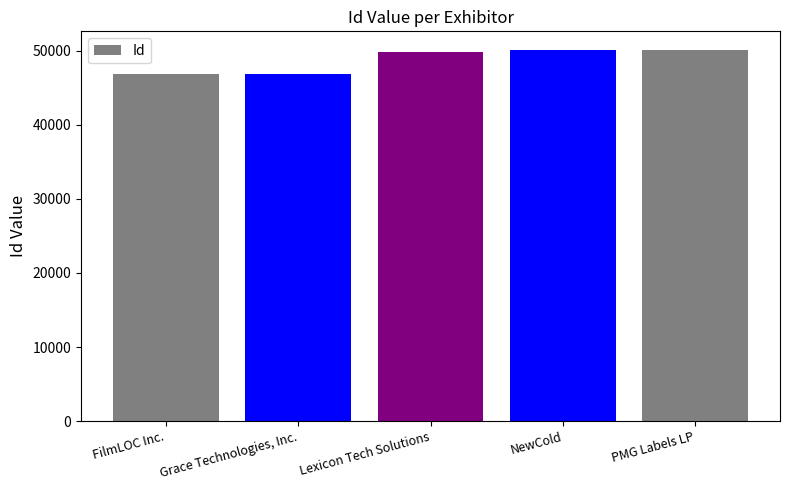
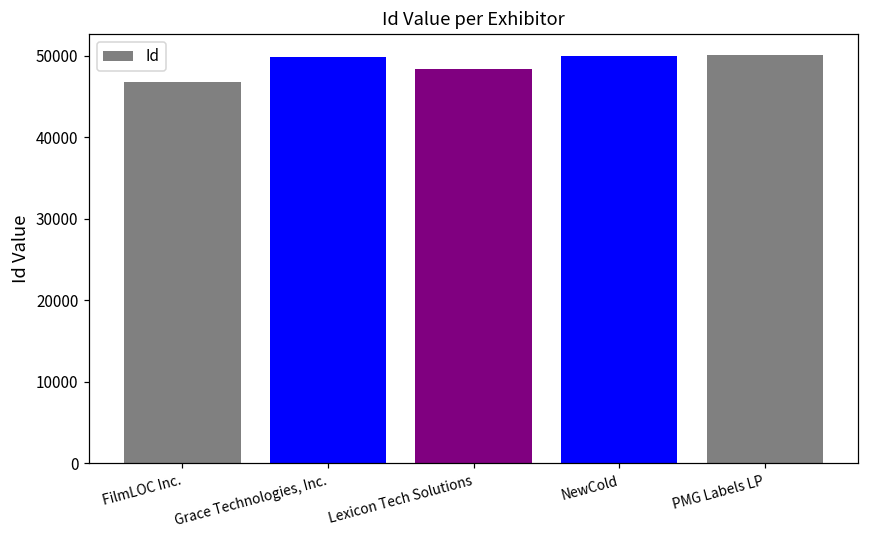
  {
    "FilmLOC Inc.": 47000,
-   "Grace Technologies, Inc.": 47000,
-   "Lexicon Tech Solutions": 50000,
+   "Grace Technologies, Inc.": 50000,
+   "Lexicon Tech Solutions": 48000,
    "NewCold": 50000,
    "PMG Labels LP": 50000
  }
